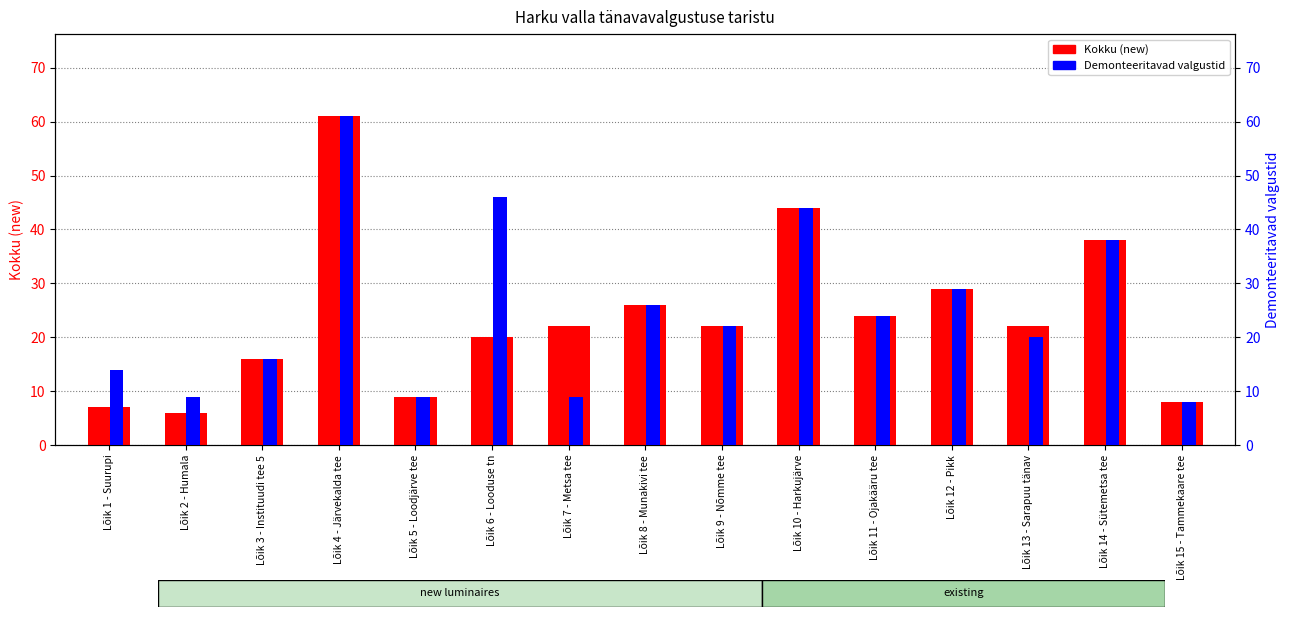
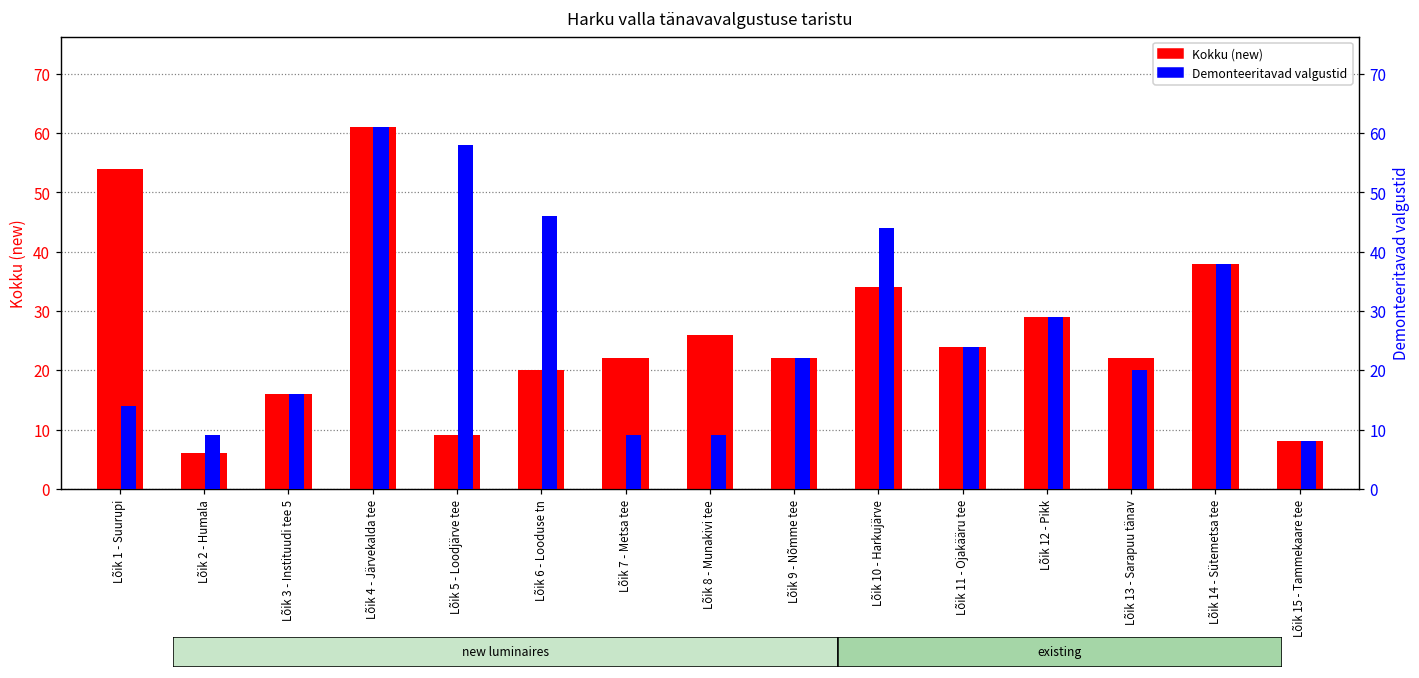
  {
    "Kokku (new)": {
-     "Lõik 1 - Suurupi": 7,
+     "Lõik 1 - Suurupi": 54,
      "Lõik 2 - Humala": 6,
      "Lõik 3 - Instituudi tee 5": 16,
      "Lõik 4 - Järvekalda tee": 61,
      "Lõik 5 - Loodjärve tee": 9,
      "Lõik 6 - Looduse tn": 20,
      "Lõik 7 - Metsa tee": 22,
      "Lõik 8 - Munakivi tee": 26,
      "Lõik 9 - Nõmme tee": 22,
-     "Lõik 10 - Harkujärve": 44,
+     "Lõik 10 - Harkujärve": 34,
      "Lõik 11 - Ojakääru tee": 24,
      "Lõik 12 - Pikk": 29,
      "Lõik 13 - Sarapuu tänav": 22,
      "Lõik 14 - Sütemetsa tee": 38,
      "Lõik 15 - Tammekaare tee": 8
    },
    "Demonteeritavad valgustid": {
      "Lõik 1 - Suurupi": 14,
      "Lõik 2 - Humala": 9,
      "Lõik 3 - Instituudi tee 5": 16,
      "Lõik 4 - Järvekalda tee": 61,
-     "Lõik 5 - Loodjärve tee": 9,
+     "Lõik 5 - Loodjärve tee": 58,
      "Lõik 6 - Looduse tn": 46,
      "Lõik 7 - Metsa tee": 9,
-     "Lõik 8 - Munakivi tee": 26,
+     "Lõik 8 - Munakivi tee": 9,
      "Lõik 9 - Nõmme tee": 22,
      "Lõik 10 - Harkujärve": 44,
      "Lõik 11 - Ojakääru tee": 24,
      "Lõik 12 - Pikk": 29,
      "Lõik 13 - Sarapuu tänav": 20,
      "Lõik 14 - Sütemetsa tee": 38,
      "Lõik 15 - Tammekaare tee": 8
    }
  }
